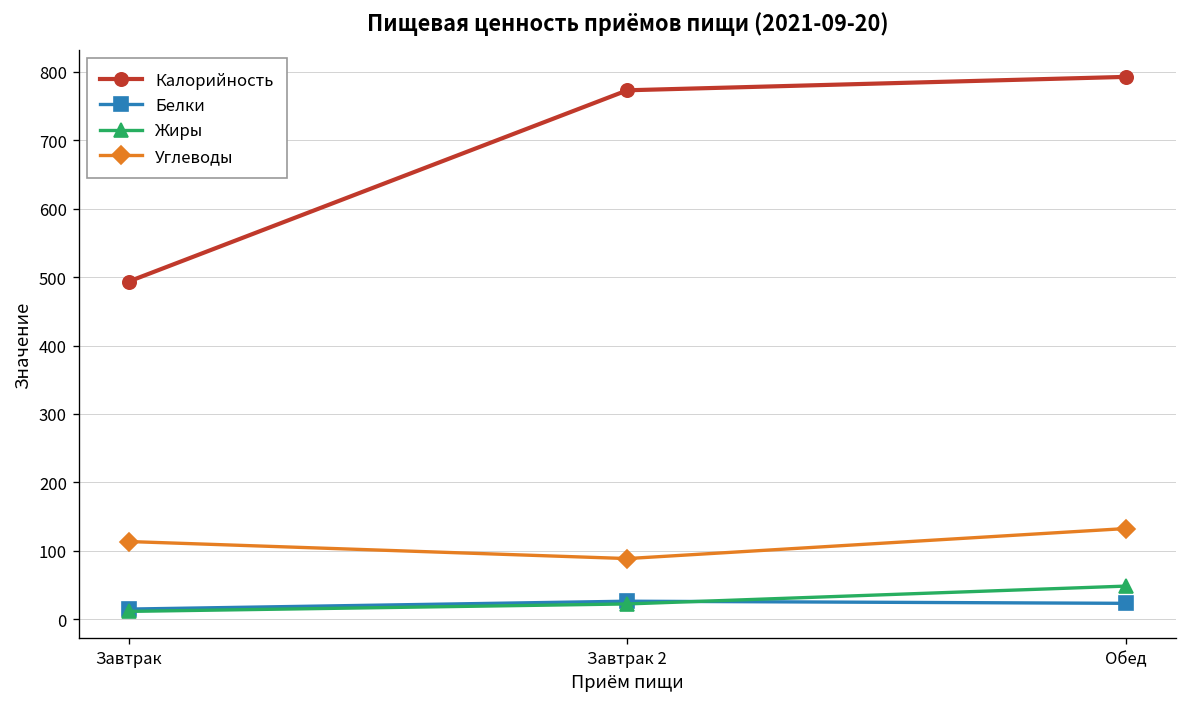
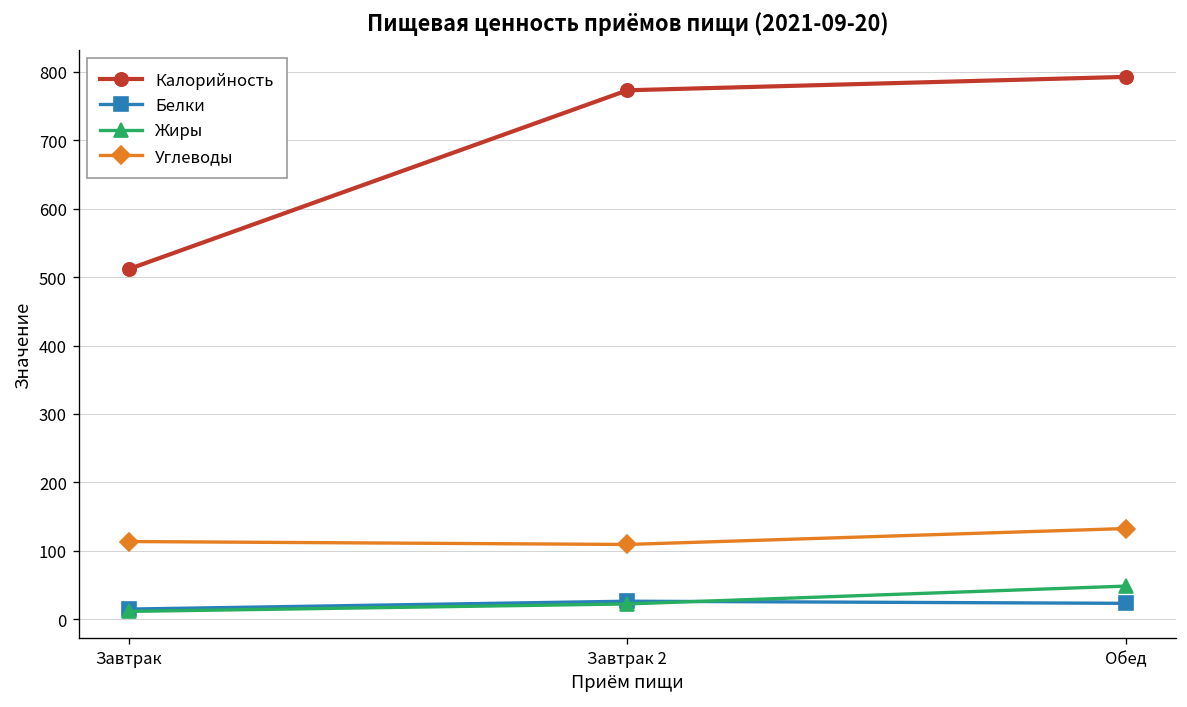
  {
    "Калорийность": {
-     "Завтрак": 490,
+     "Завтрак": 510,
      "Завтрак 2": 770,
      "Обед": 790
    },
    "Белки": {
      "Обед": 20
    },
    "Жиры": {
      "Обед": 50
    },
    "Углеводы": {
      "Завтрак": 110,
-     "Завтрак 2": 90,
+     "Завтрак 2": 110,
      "Обед": 130
    }
  }
